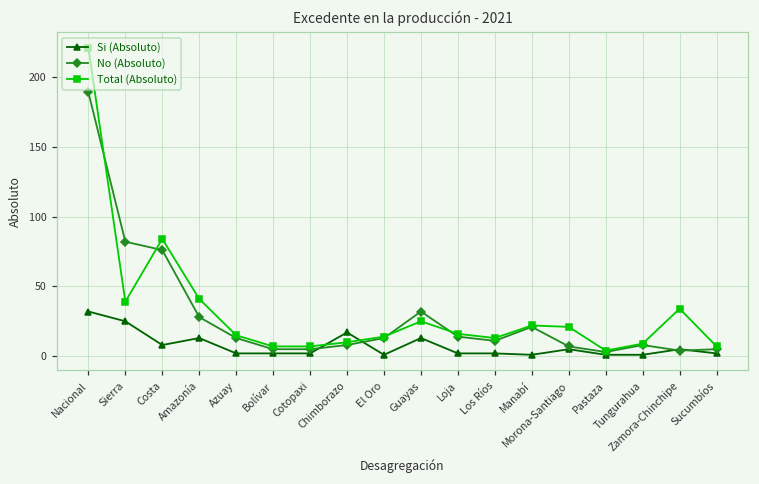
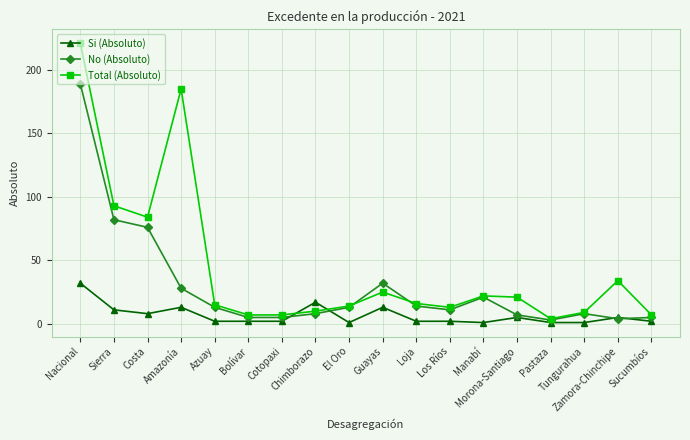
  {
    "Si (Absoluto)": {
      "Nacional": 32,
-     "Sierra": 25,
+     "Sierra": 11,
      "Costa": 8,
      "Amazonía": 13,
      "Azuay": 2,
      "Bolívar": 2,
      "Cotopaxi": 2,
      "Chimborazo": 17,
      "El Oro": 1,
      "Guayas": 13,
      "Loja": 2,
      "Los Ríos": 2,
      "Manabí": 1,
      "Morona-Santiago": 5,
      "Tungurahua": 1,
      "Sucumbíos": 2
    },
    "No (Absoluto)": {
      "Sierra": 82,
      "Costa": 76,
      "Amazonía": 28,
      "Bolívar": 5,
      "Cotopaxi": 5,
      "Chimborazo": 8,
      "Guayas": 32,
      "Los Ríos": 11,
      "Morona-Santiago": 7,
      "Sucumbíos": 5
    },
    "Total (Absoluto)": {
-     "Sierra": 39,
+     "Sierra": 93,
      "Costa": 84,
-     "Amazonía": 41,
+     "Amazonía": 185,
      "Bolívar": 7,
      "Cotopaxi": 7,
      "Chimborazo": 10,
      "Guayas": 25,
      "Los Ríos": 13,
      "Morona-Santiago": 21,
      "Zamora-Chinchipe": 34,
      "Sucumbíos": 7
    }
  }
